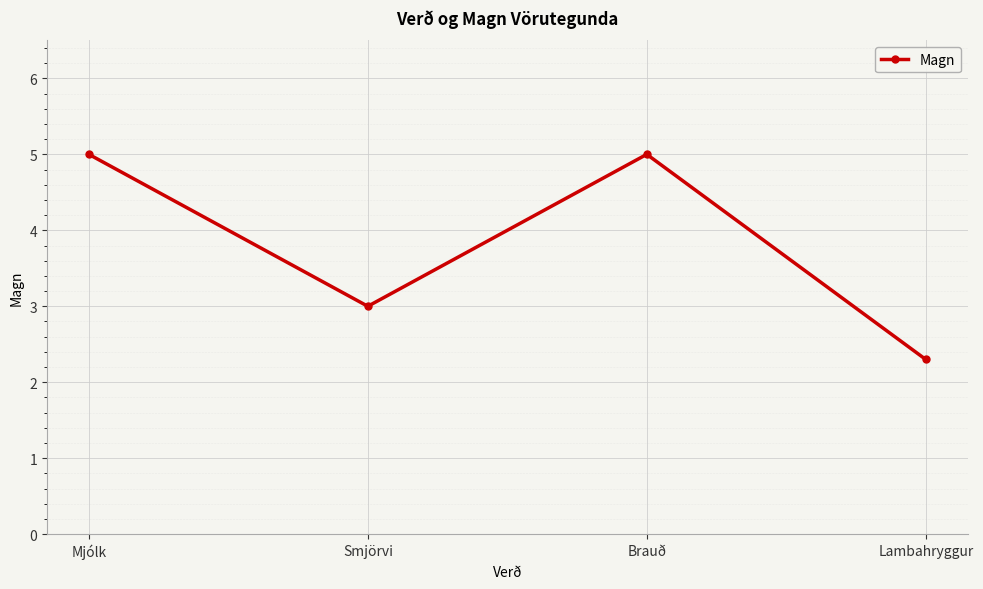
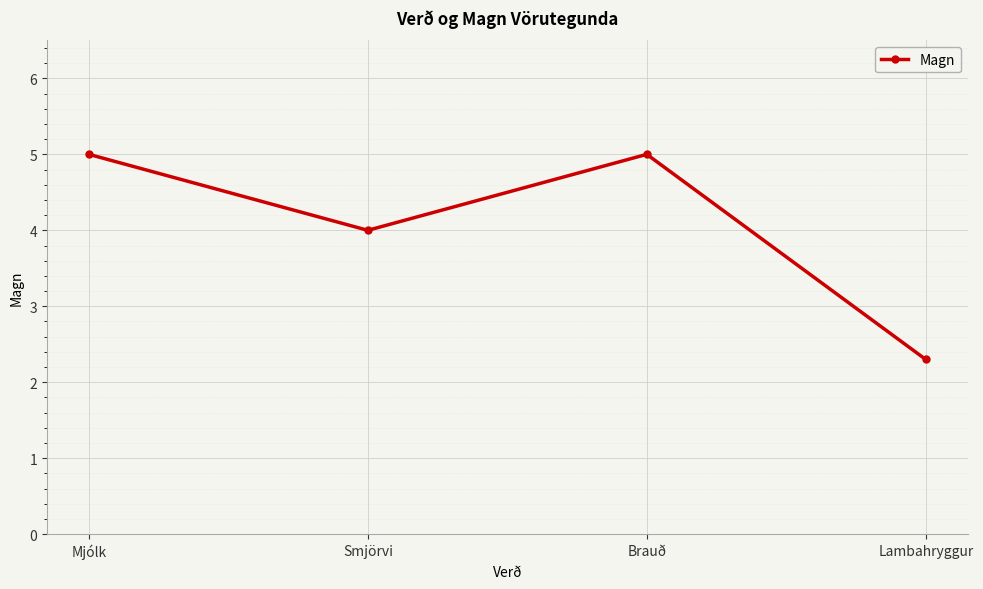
  {
    "Mjólk": 5,
-   "Smjörvi": 3,
+   "Smjörvi": 4,
    "Brauð": 5,
    "Lambahryggur": 2.3
  }
